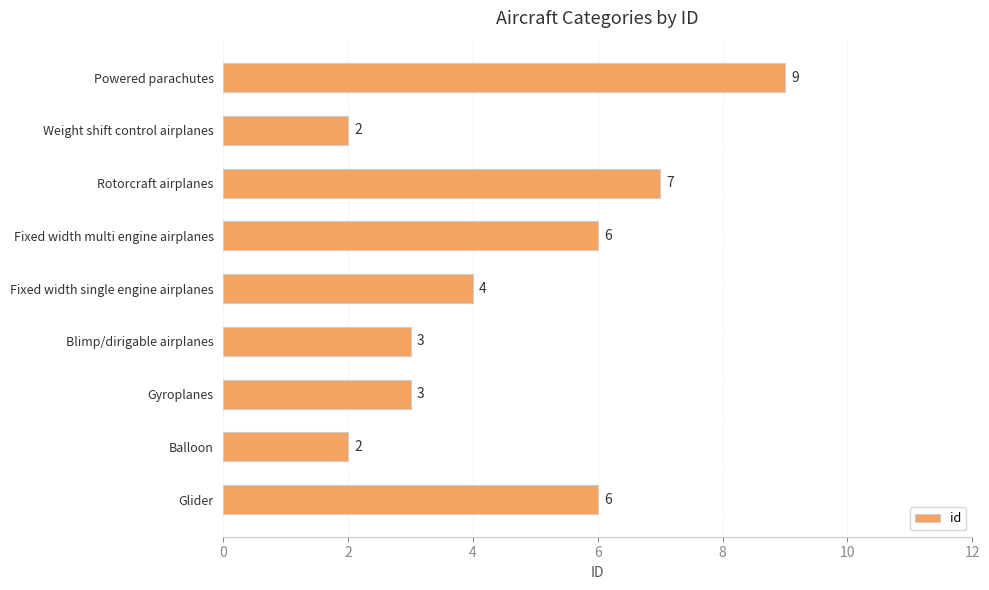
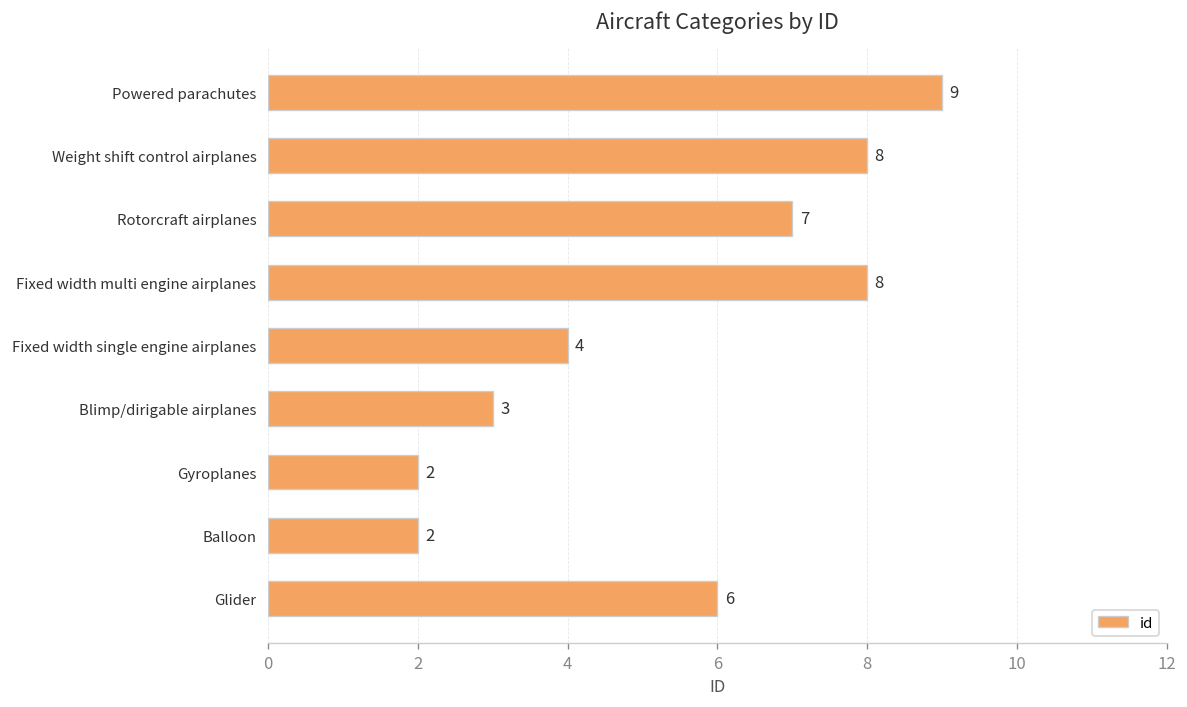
  {
    "Powered parachutes": 9,
-   "Weight shift control airplanes": 2,
+   "Weight shift control airplanes": 8,
    "Rotorcraft airplanes": 7,
-   "Fixed width multi engine airplanes": 6,
+   "Fixed width multi engine airplanes": 8,
    "Fixed width single engine airplanes": 4,
    "Blimp/dirigable airplanes": 3,
-   "Gyroplanes": 3,
+   "Gyroplanes": 2,
    "Balloon": 2,
    "Glider": 6
  }
